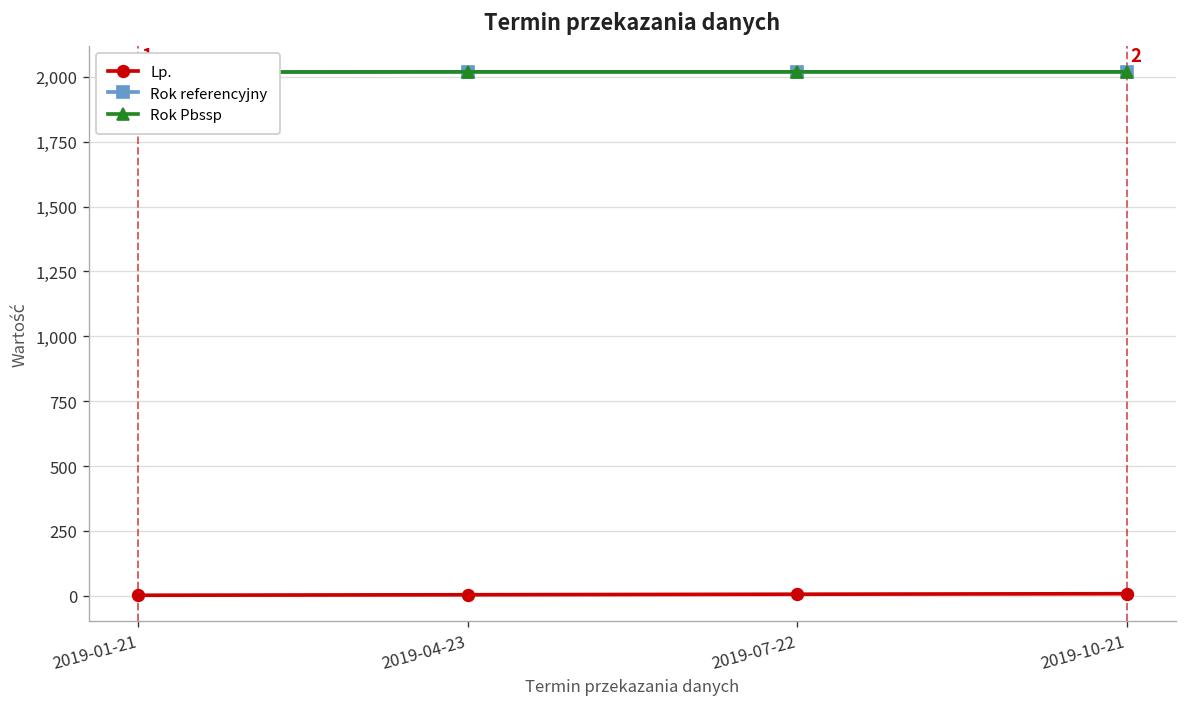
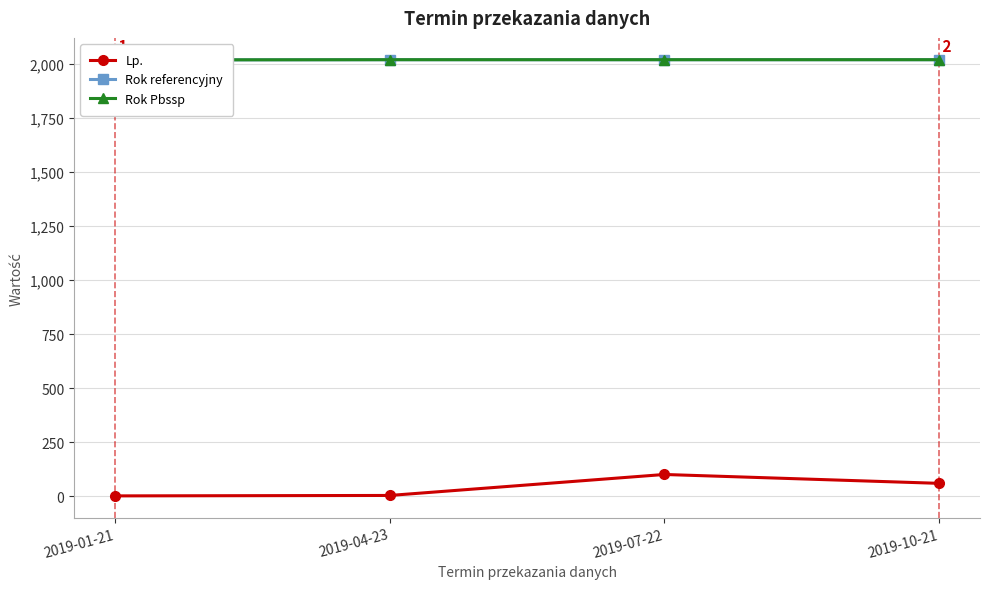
  {
    "Lp.": {
      "2019-01-21": "0",
      "2019-04-23": "0",
-     "2019-07-22": "10",
-     "2019-10-21": "10"
+     "2019-07-22": "100",
+     "2019-10-21": "60"
    },
    "Rok Pbssp": {
      "2019-04-23": "2,020",
      "2019-07-22": "2,020"
    }
  }
